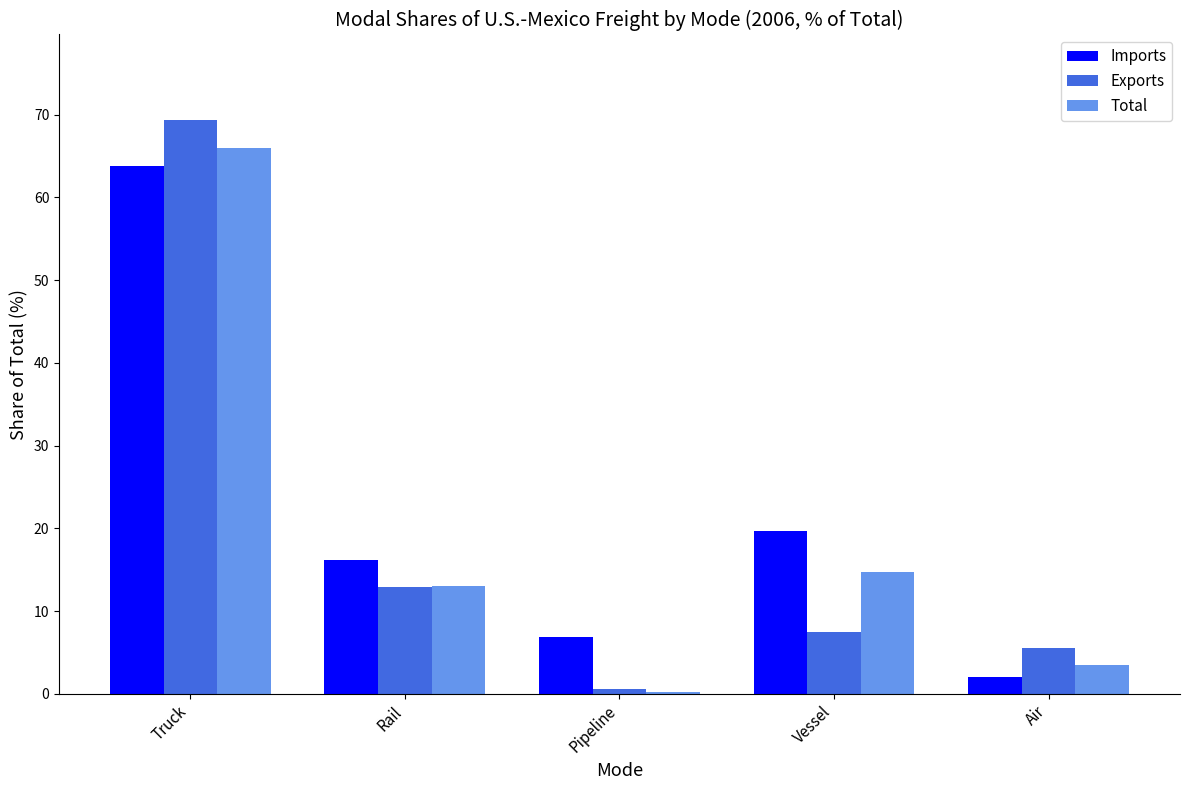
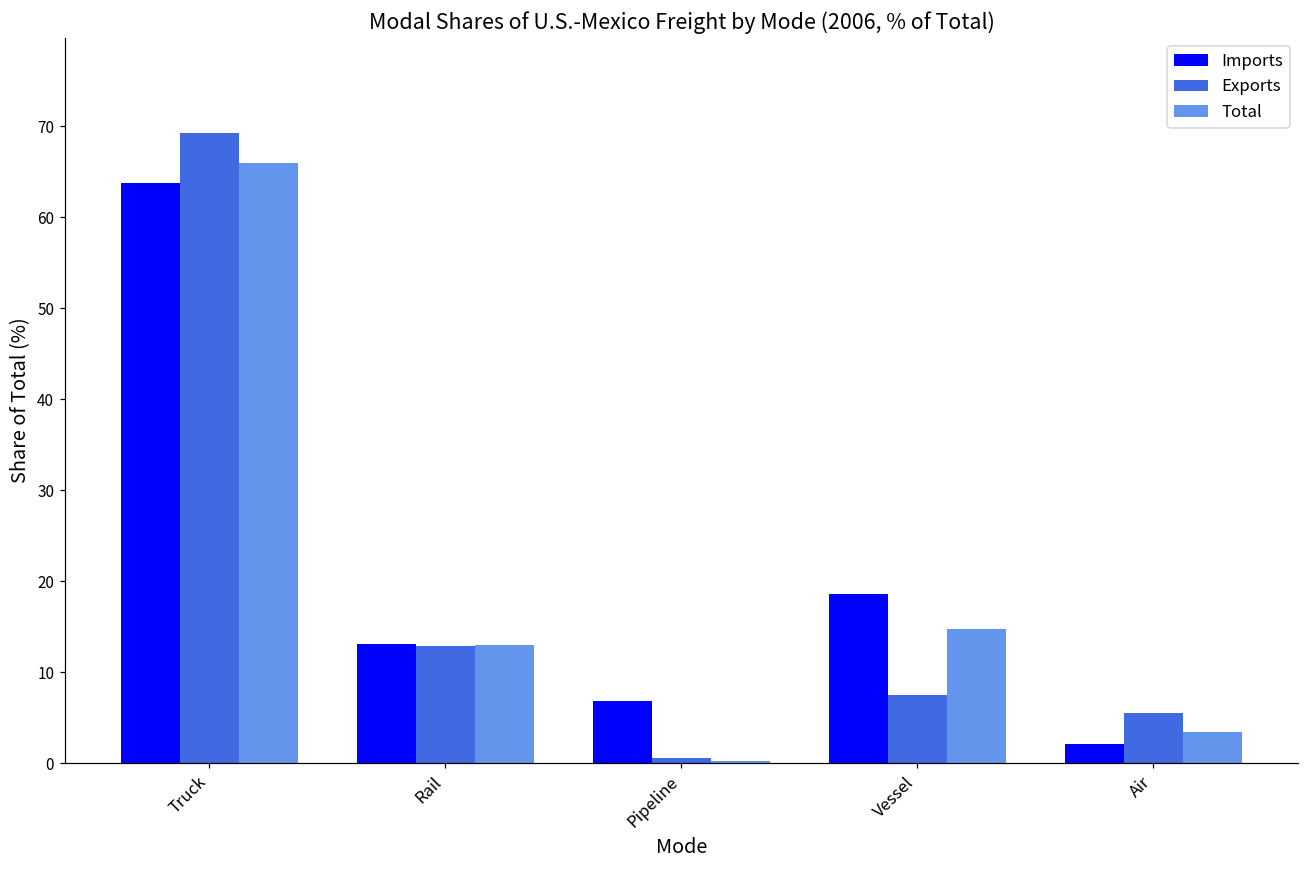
  {
    "Imports": {
      "Truck": 64,
-     "Rail": 16,
+     "Rail": 13,
      "Pipeline": 7,
-     "Vessel": 20,
+     "Vessel": 19,
      "Air": 2
    }
  }
